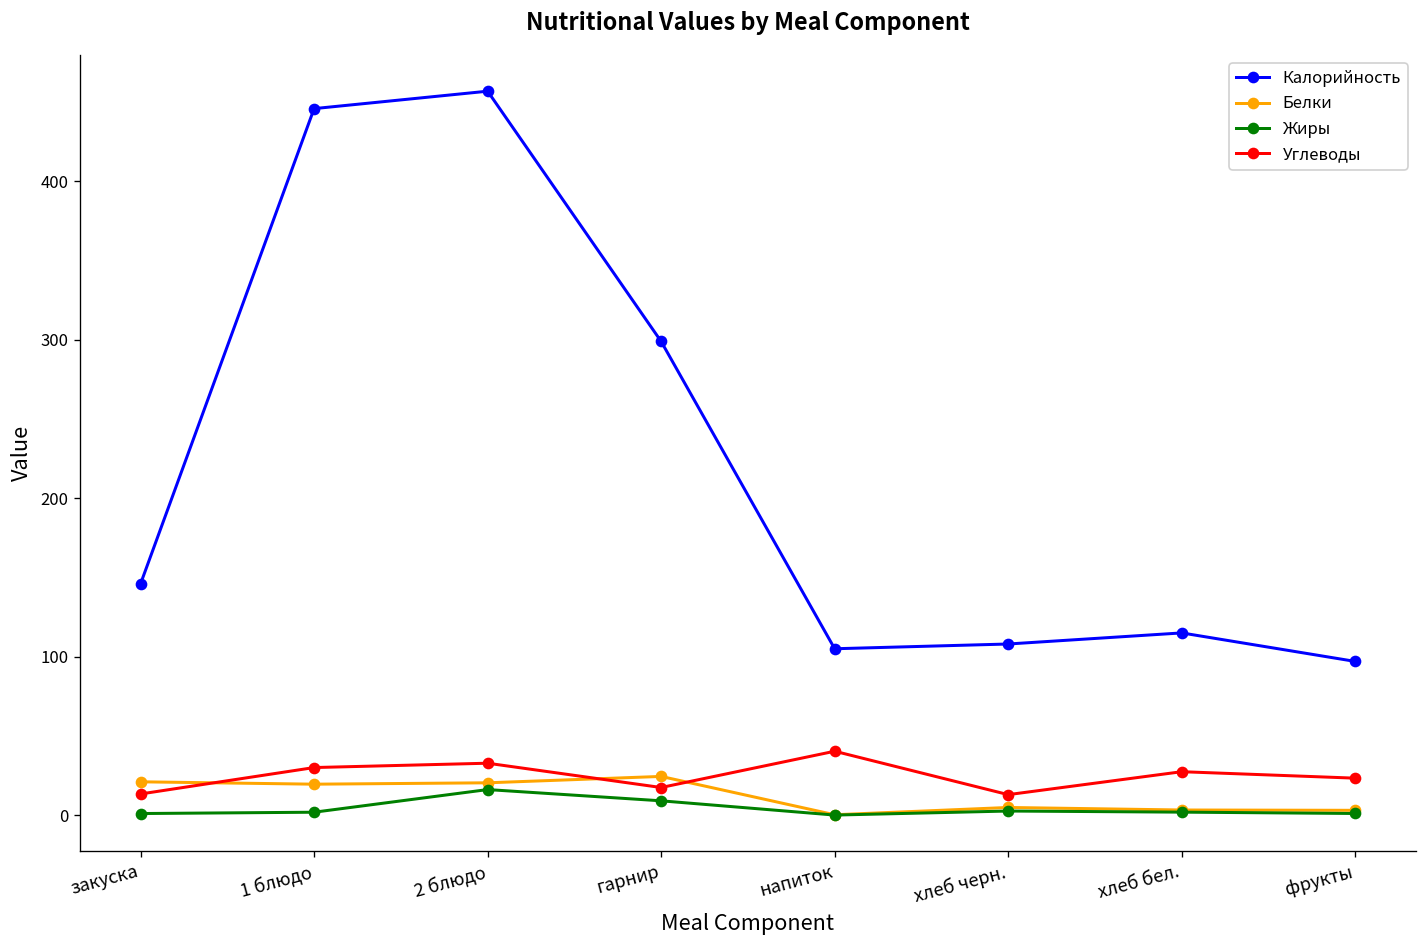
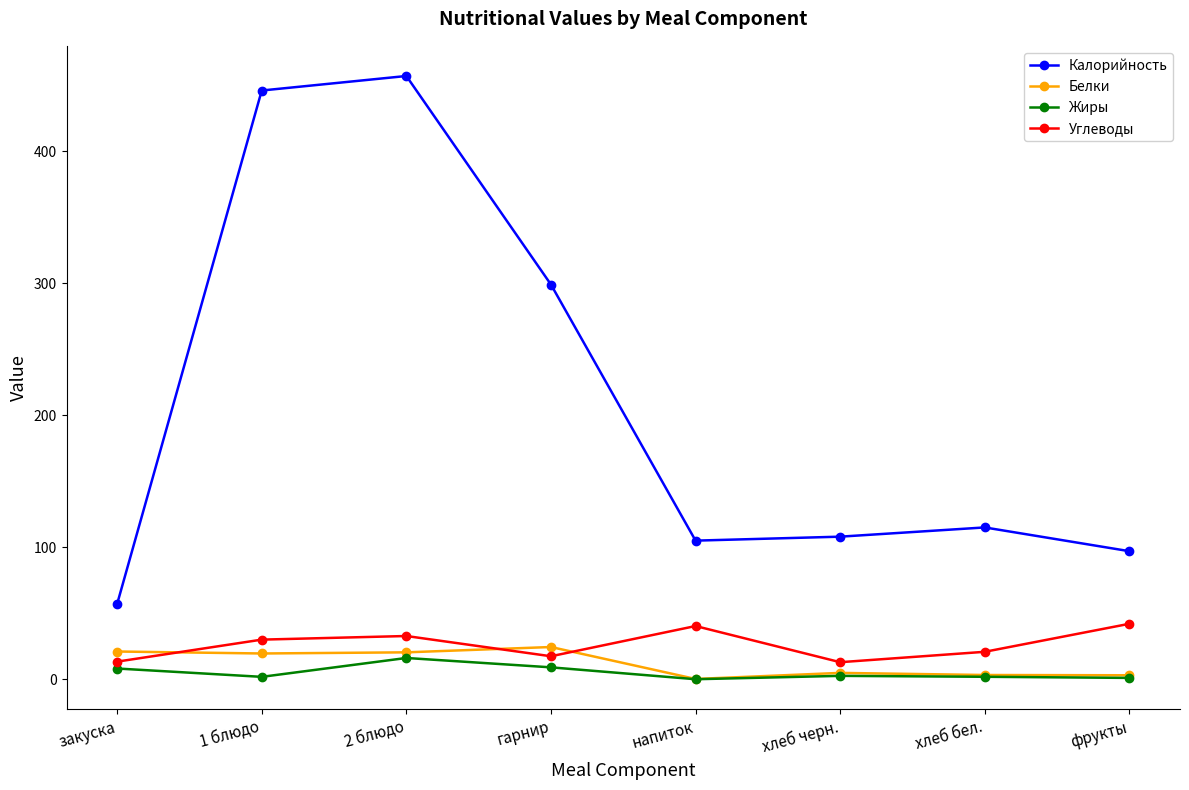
  {
    "Калорийность": {
-     "закуска": 146,
+     "закуска": 57,
      "1 блюдо": 446,
      "2 блюдо": 457,
      "гарнир": 299,
      "напиток": 105,
      "хлеб черн.": 108,
      "хлеб бел.": 115,
      "фрукты": 97
    },
    "Белки": {
      "закуска": 21,
      "1 блюдо": 20,
      "2 блюдо": 20,
      "гарнир": 24,
      "хлеб черн.": 5,
      "фрукты": 3
    },
    "Жиры": {
-     "закуска": 1,
+     "закуска": 8,
      "1 блюдо": 2,
      "2 блюдо": 16,
      "гарнир": 9,
      "хлеб черн.": 3,
      "фрукты": 1
    },
    "Углеводы": {
      "закуска": 13,
      "1 блюдо": 30,
      "2 блюдо": 33,
      "гарнир": 17,
      "напиток": 40,
      "хлеб черн.": 13,
-     "хлеб бел.": 27,
-     "фрукты": 23
+     "хлеб бел.": 21,
+     "фрукты": 42
    }
  }
